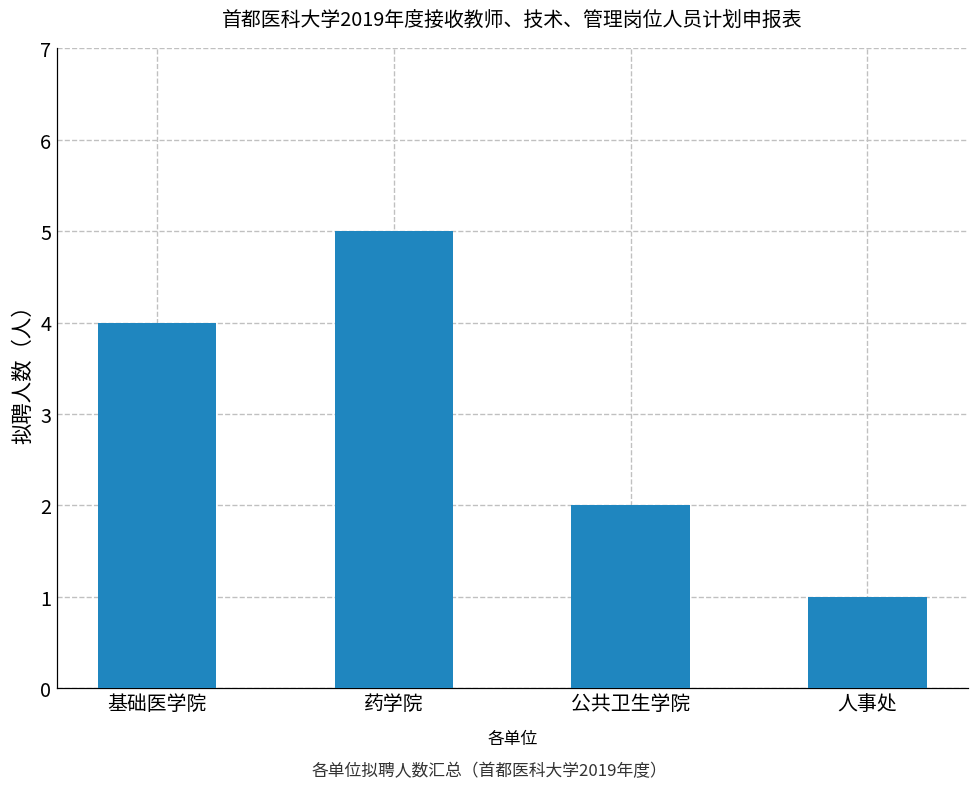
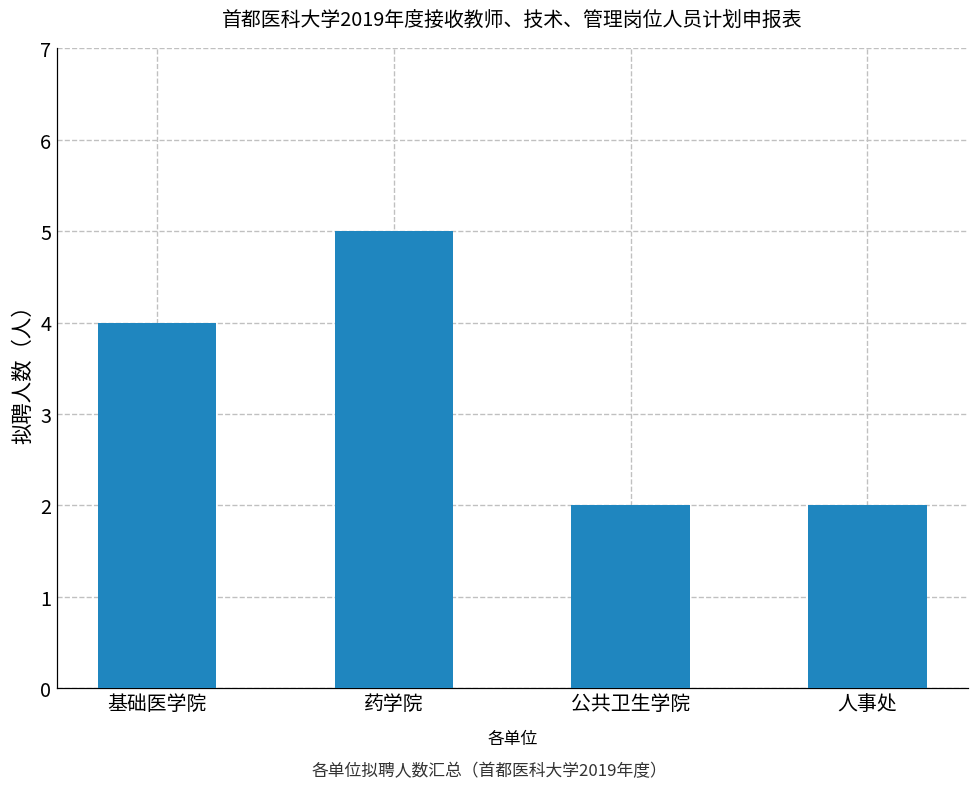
  {
    "基础医学院": 4,
    "药学院": 5,
    "公共卫生学院": 2,
-   "人事处": 1
+   "人事处": 2
  }
